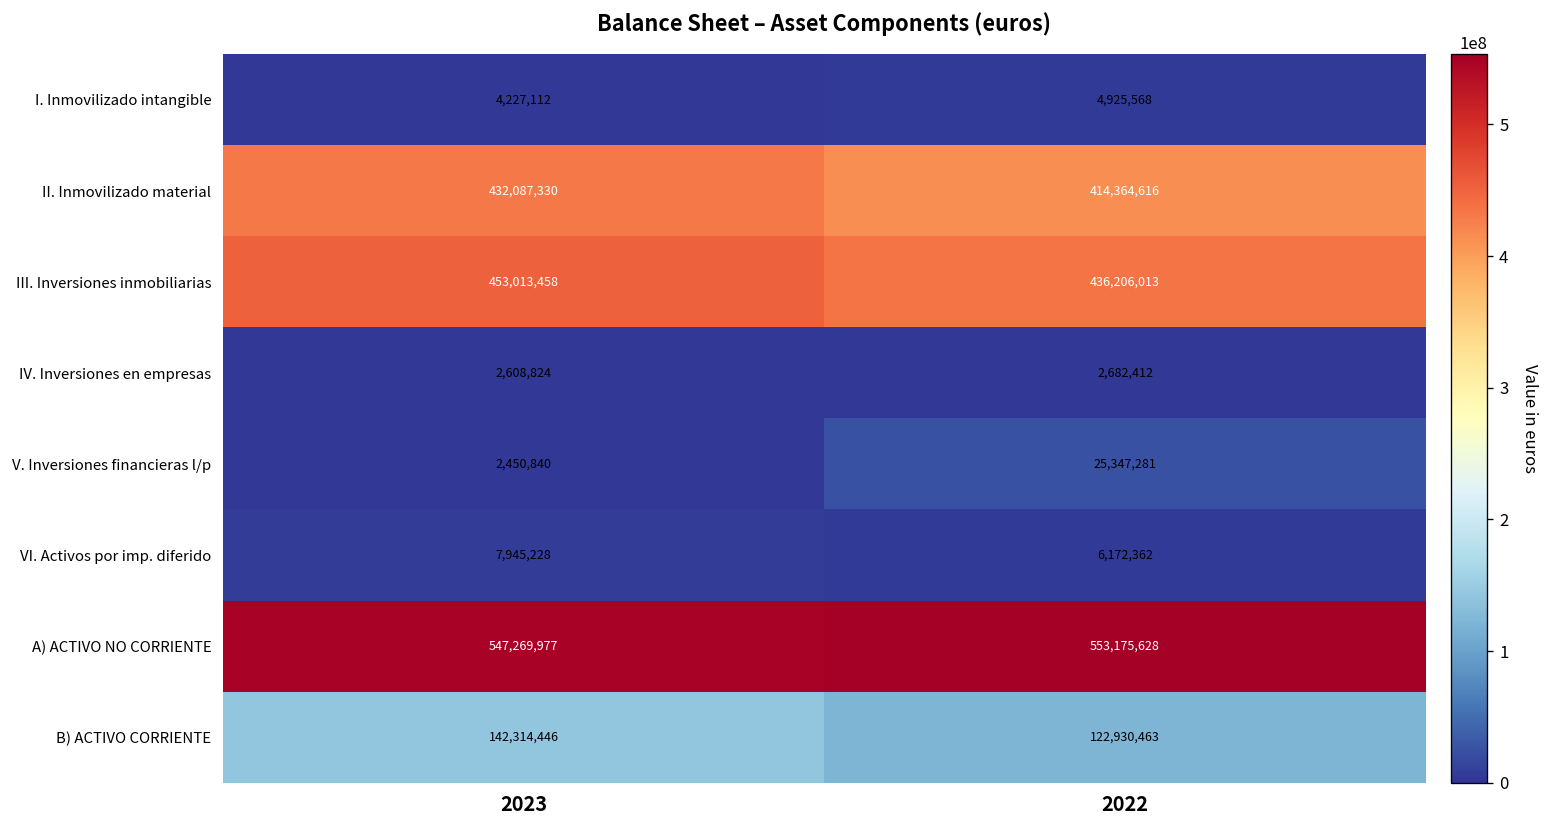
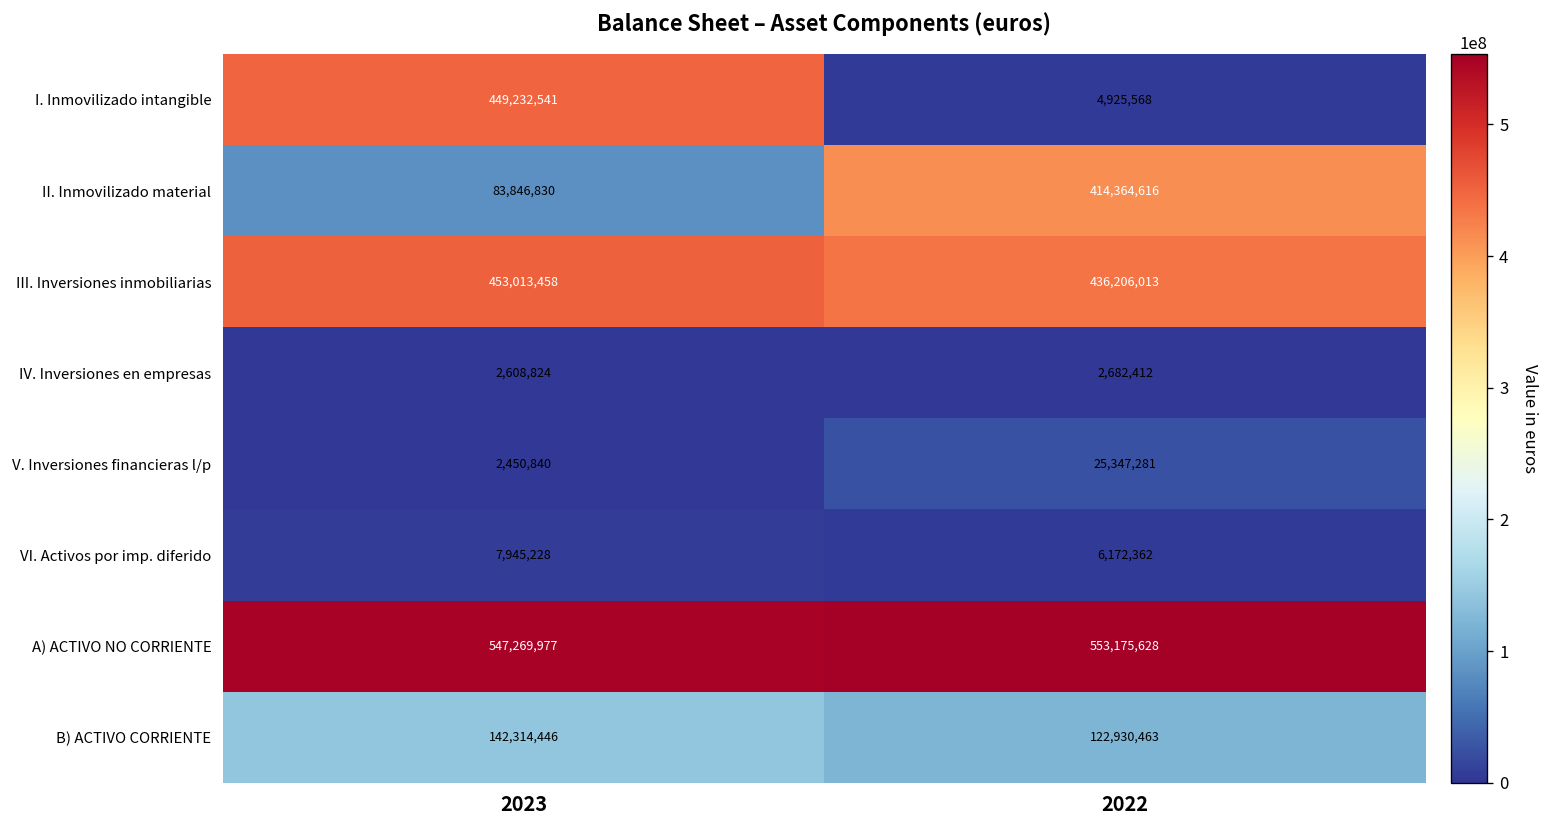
  {
    "I. Inmovilizado intangible": {
-     "2023": "4,227,112",
+     "2023": "449,232,541",
      "2022": "4,925,568"
    },
    "II. Inmovilizado material": {
-     "2023": "432,087,330",
+     "2023": "83,846,830",
      "2022": "414,364,616"
    },
    "III. Inversiones inmobiliarias": {
      "2023": "453,013,458",
      "2022": "436,206,013"
    },
    "IV. Inversiones en empresas": {
      "2023": "2,608,824",
      "2022": "2,682,412"
    },
    "V. Inversiones financieras l/p": {
      "2023": "2,450,840",
      "2022": "25,347,281"
    },
    "VI. Activos por imp. diferido": {
      "2023": "7,945,228",
      "2022": "6,172,362"
    },
    "A) ACTIVO NO CORRIENTE": {
      "2023": "547,269,977",
      "2022": "553,175,628"
    },
    "B) ACTIVO CORRIENTE": {
      "2023": "142,314,446",
      "2022": "122,930,463"
    }
  }
